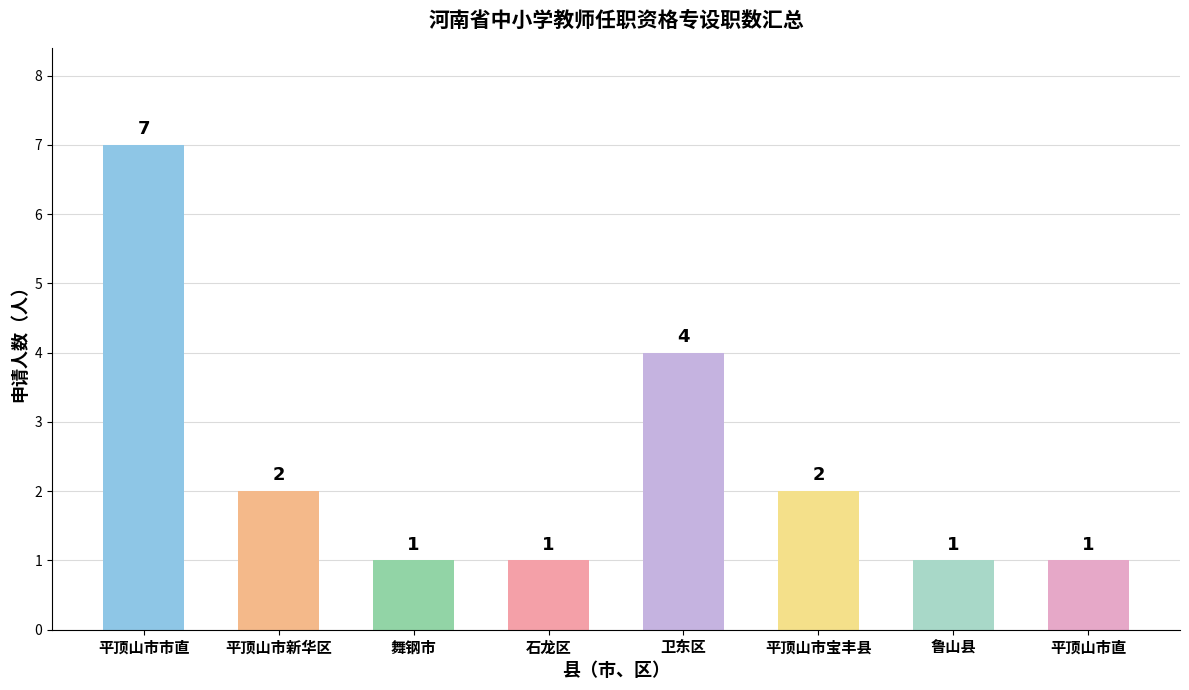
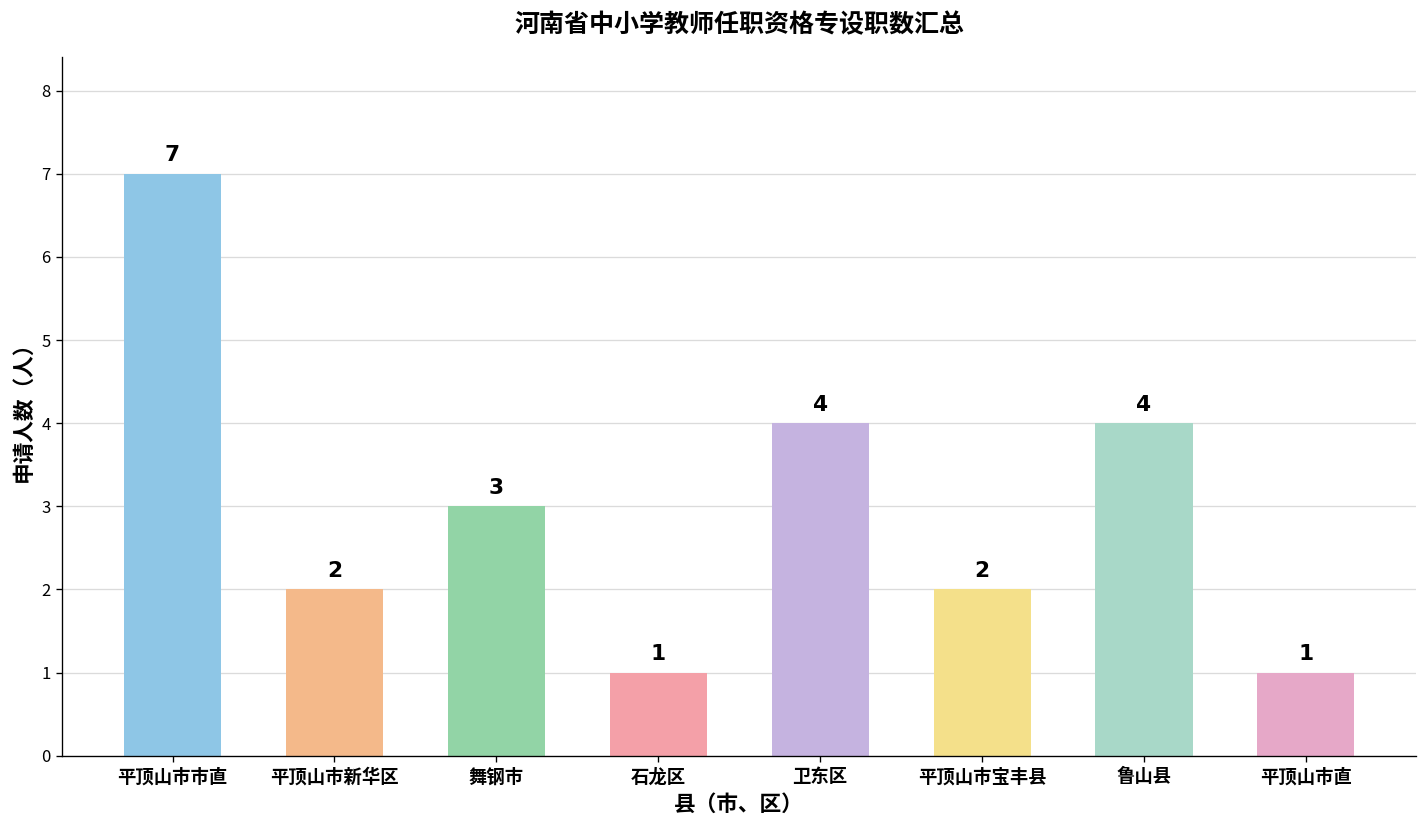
  {
    "平顶山市市直": 7,
    "平顶山市新华区": 2,
-   "舞钢市": 1,
+   "舞钢市": 3,
    "石龙区": 1,
    "卫东区": 4,
    "平顶山市宝丰县": 2,
-   "鲁山县": 1,
+   "鲁山县": 4,
    "平顶山市直": 1
  }
